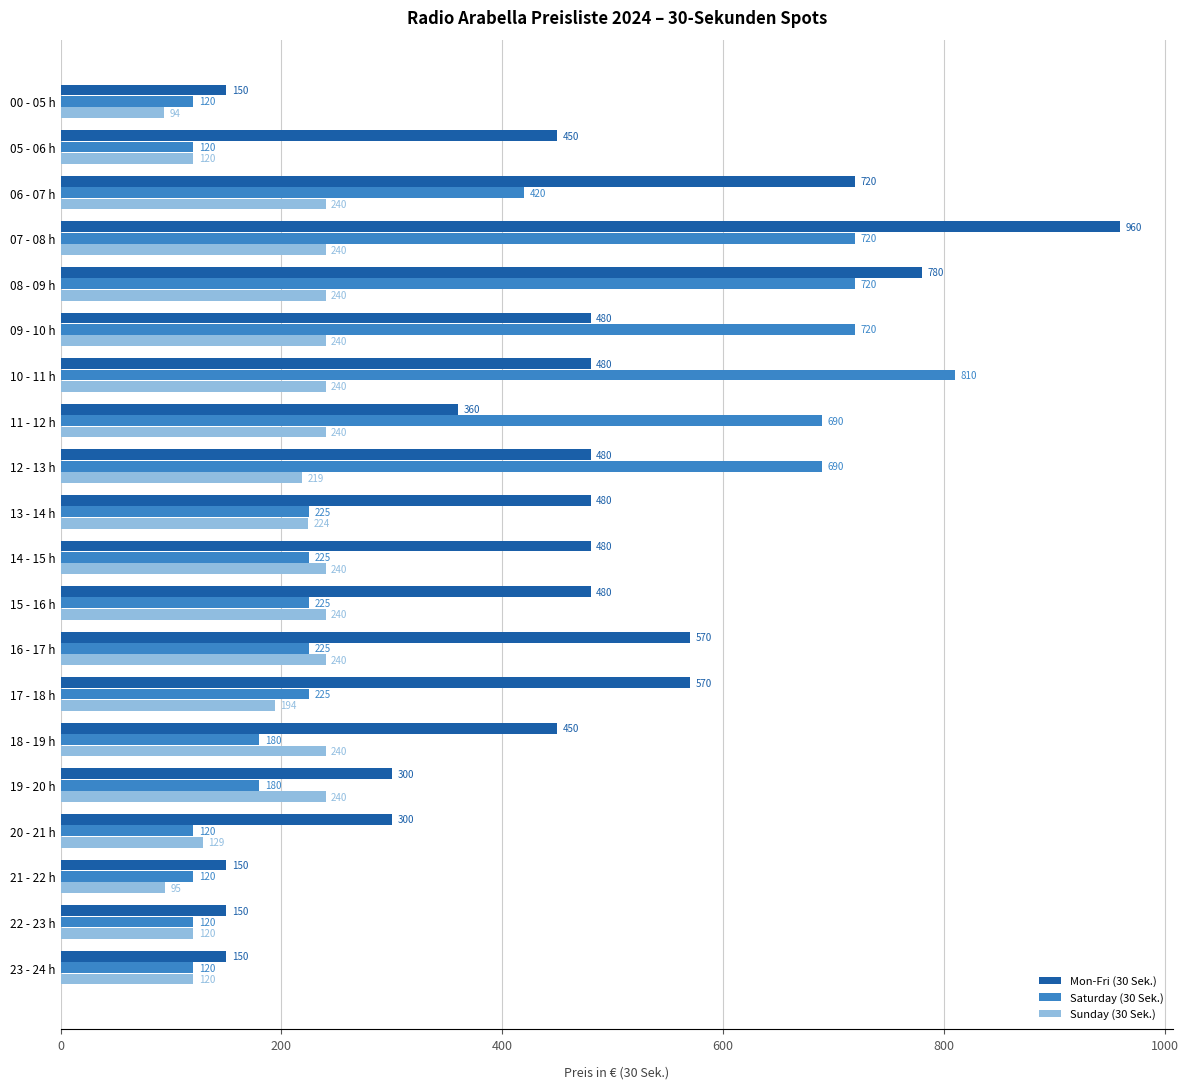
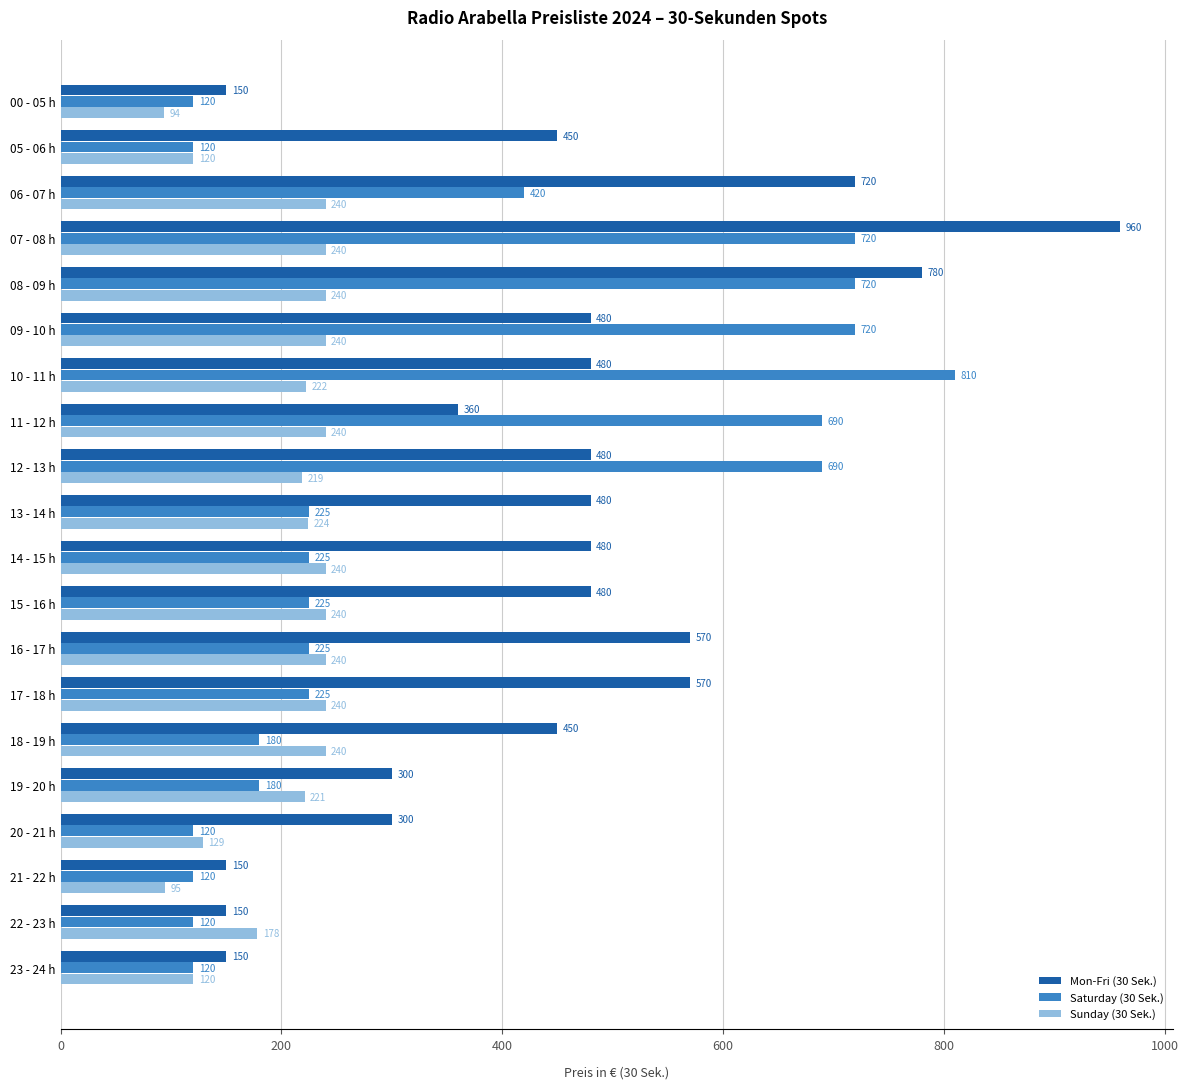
  {
    "Sunday (30 Sek.)": {
      "00 - 05 h": 94,
      "05 - 06 h": 120,
      "06 - 07 h": 240,
      "07 - 08 h": 240,
      "08 - 09 h": 240,
      "09 - 10 h": 240,
-     "10 - 11 h": 240,
+     "10 - 11 h": 222,
      "11 - 12 h": 240,
      "12 - 13 h": 219,
      "13 - 14 h": 224,
      "14 - 15 h": 240,
      "15 - 16 h": 240,
      "16 - 17 h": 240,
-     "17 - 18 h": 194,
+     "17 - 18 h": 240,
      "18 - 19 h": 240,
-     "19 - 20 h": 240,
+     "19 - 20 h": 221,
      "20 - 21 h": 129,
      "21 - 22 h": 95,
-     "22 - 23 h": 120,
+     "22 - 23 h": 178,
      "23 - 24 h": 120
    }
  }
